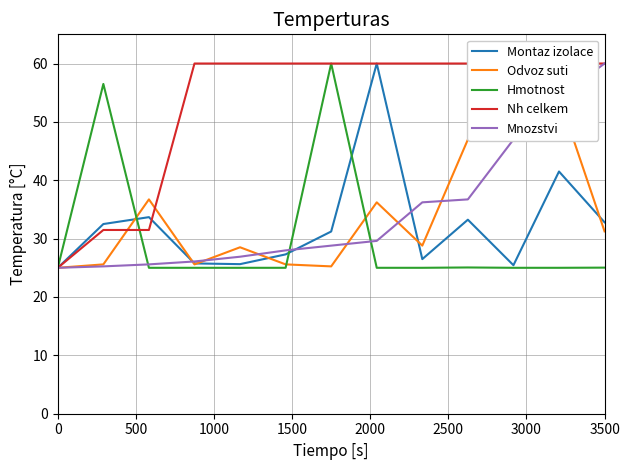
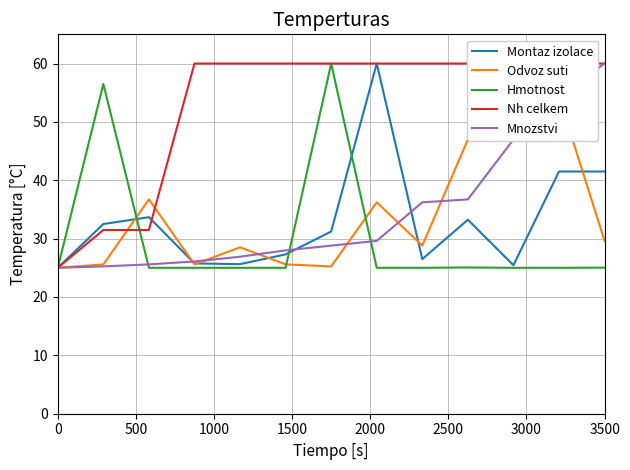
  {
    "Montaz izolace": {
-     "3500": 33
+     "3500": 41
    },
    "Odvoz suti": {
-     "3500": 31
+     "3500": 30
    },
    "Hmotnost": {
      "3500": 25
    }
  }
